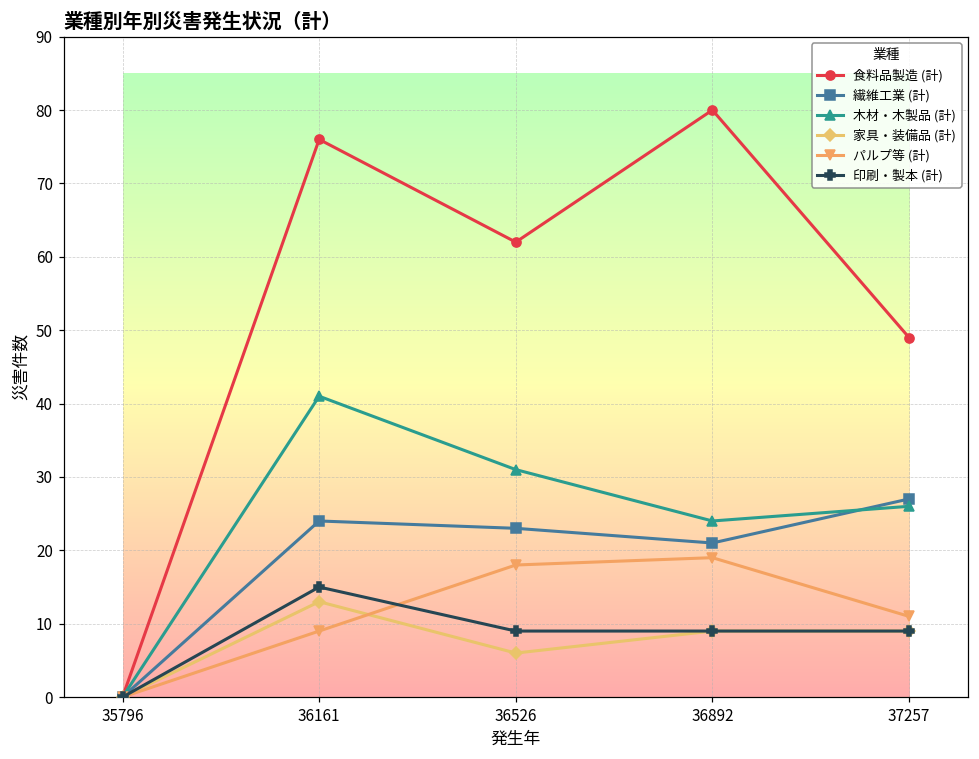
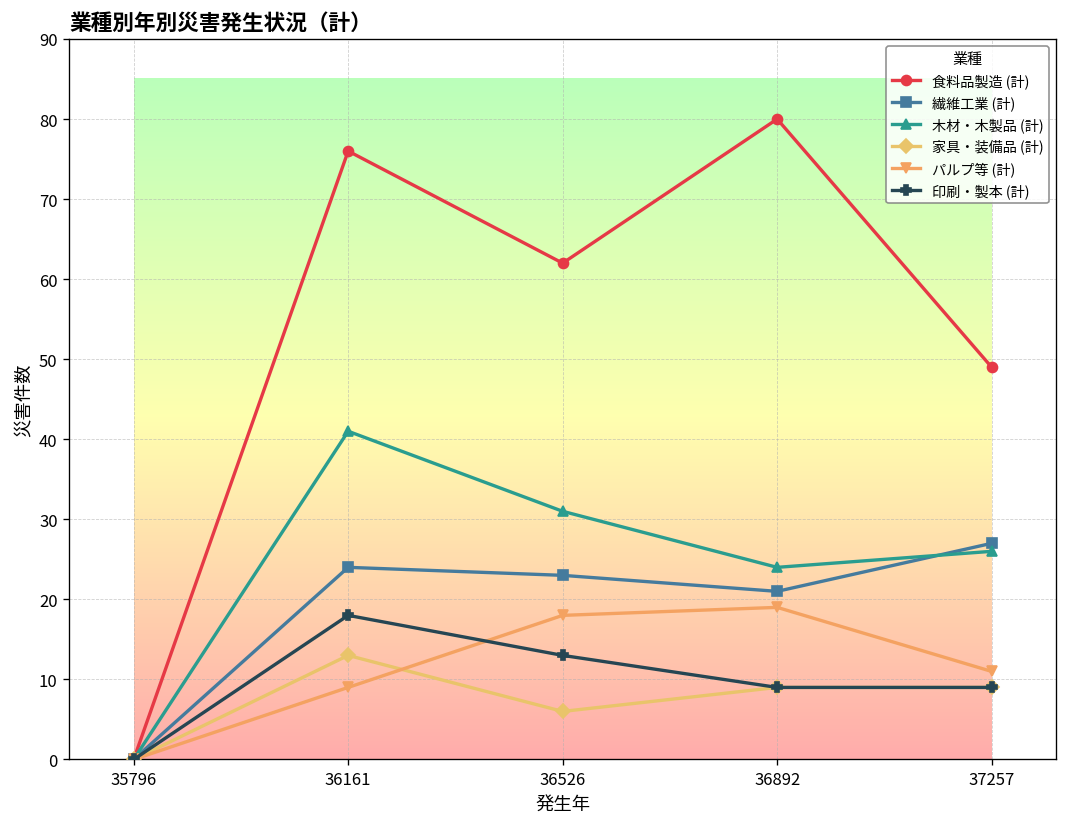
  {
    "食料品製造 (計)": {
      "36161": 76,
      "36526": 62,
      "36892": 80,
      "37257": 49
    },
    "印刷・製本 (計)": {
-     "36161": 15,
-     "36526": 9
+     "36161": 18,
+     "36526": 13
    }
  }
